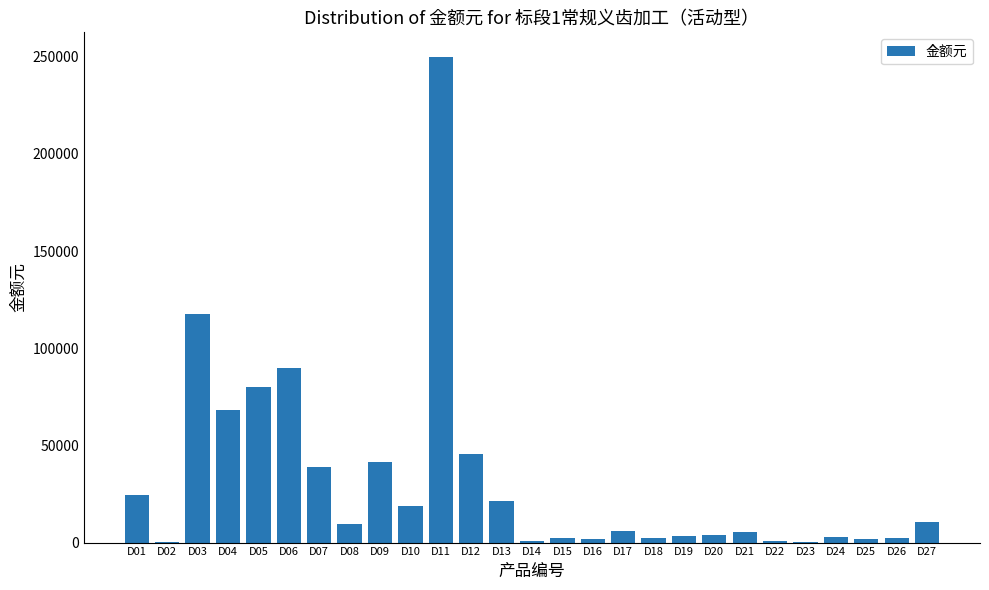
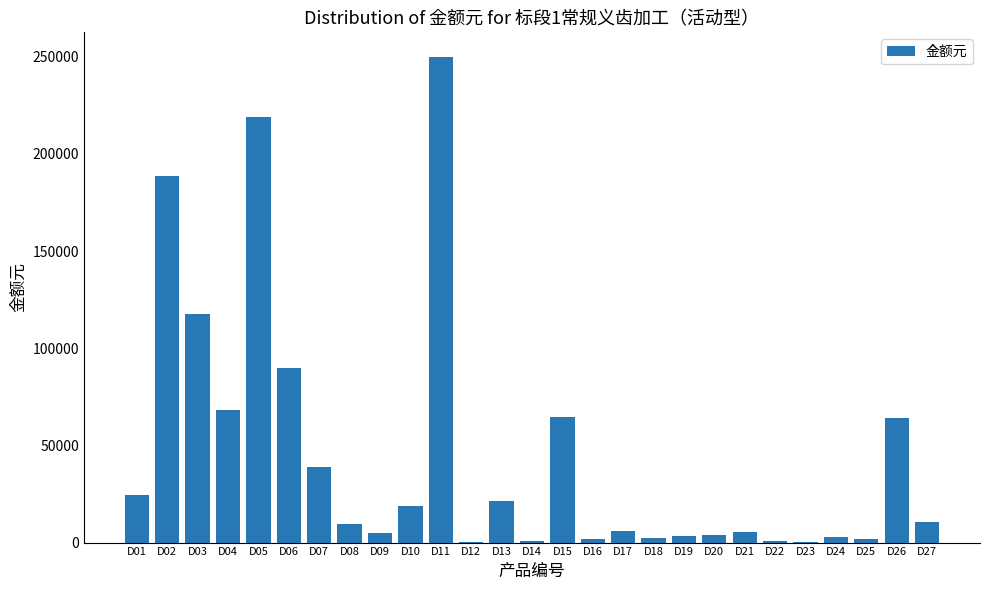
  {
    "D01": 24000,
-   "D02": 0,
+   "D02": 189000,
    "D03": 117000,
    "D04": 68000,
-   "D05": 80000,
+   "D05": 219000,
    "D06": 90000,
    "D07": 39000,
    "D08": 10000,
-   "D09": 41000,
+   "D09": 5000,
    "D10": 19000,
    "D11": 250000,
-   "D12": 46000,
+   "D12": 0,
    "D13": 22000,
-   "D15": 2000,
+   "D15": 64000,
    "D16": 2000,
    "D17": 6000,
    "D18": 3000,
    "D19": 4000,
    "D20": 4000,
    "D21": 6000,
    "D24": 3000,
    "D25": 2000,
-   "D26": 2000,
+   "D26": 64000,
    "D27": 11000
  }
